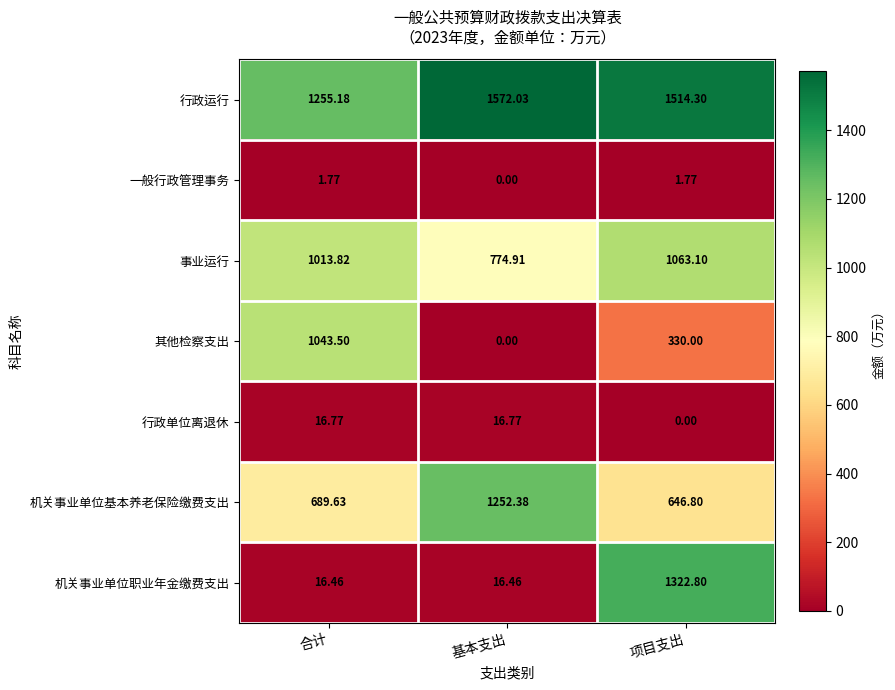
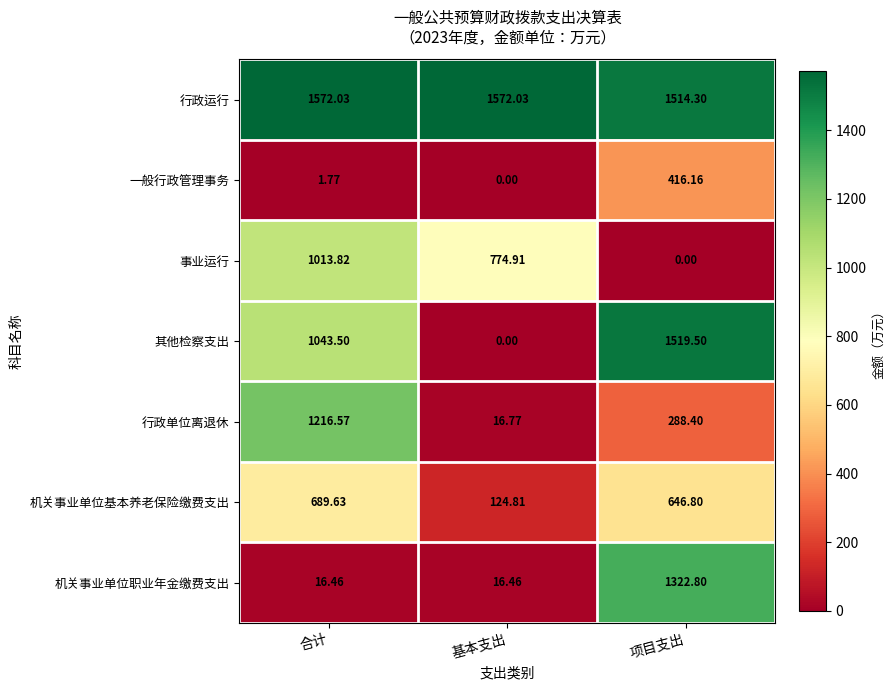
  {
    "行政运行": {
-     "合计": 1255.18,
+     "合计": 1572.03,
      "基本支出": 1572.03,
      "项目支出": 1514.30
    },
    "一般行政管理事务": {
      "合计": 1.77,
      "基本支出": 0.00,
-     "项目支出": 1.77
+     "项目支出": 416.16
    },
    "事业运行": {
      "合计": 1013.82,
      "基本支出": 774.91,
-     "项目支出": 1063.10
+     "项目支出": 0.00
    },
    "其他检察支出": {
      "合计": 1043.50,
      "基本支出": 0.00,
-     "项目支出": 330.00
+     "项目支出": 1519.50
    },
    "行政单位离退休": {
-     "合计": 16.77,
+     "合计": 1216.57,
      "基本支出": 16.77,
-     "项目支出": 0.00
+     "项目支出": 288.40
    },
    "机关事业单位基本养老保险缴费支出": {
      "合计": 689.63,
-     "基本支出": 1252.38,
+     "基本支出": 124.81,
      "项目支出": 646.80
    },
    "机关事业单位职业年金缴费支出": {
      "合计": 16.46,
      "基本支出": 16.46,
      "项目支出": 1322.80
    }
  }
